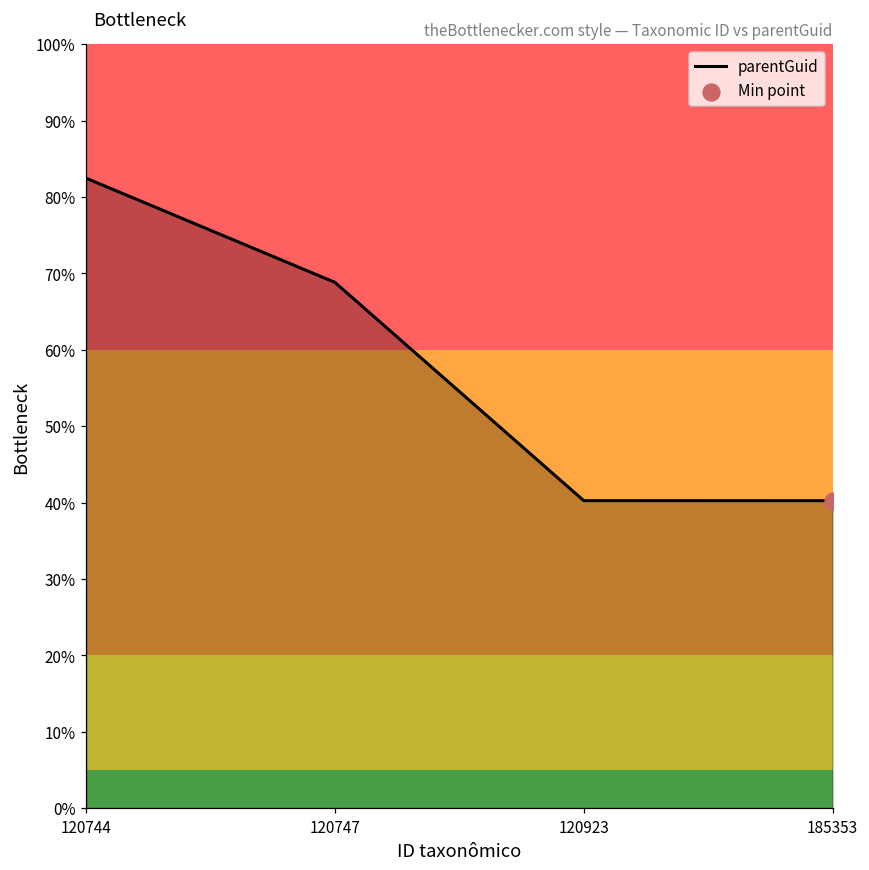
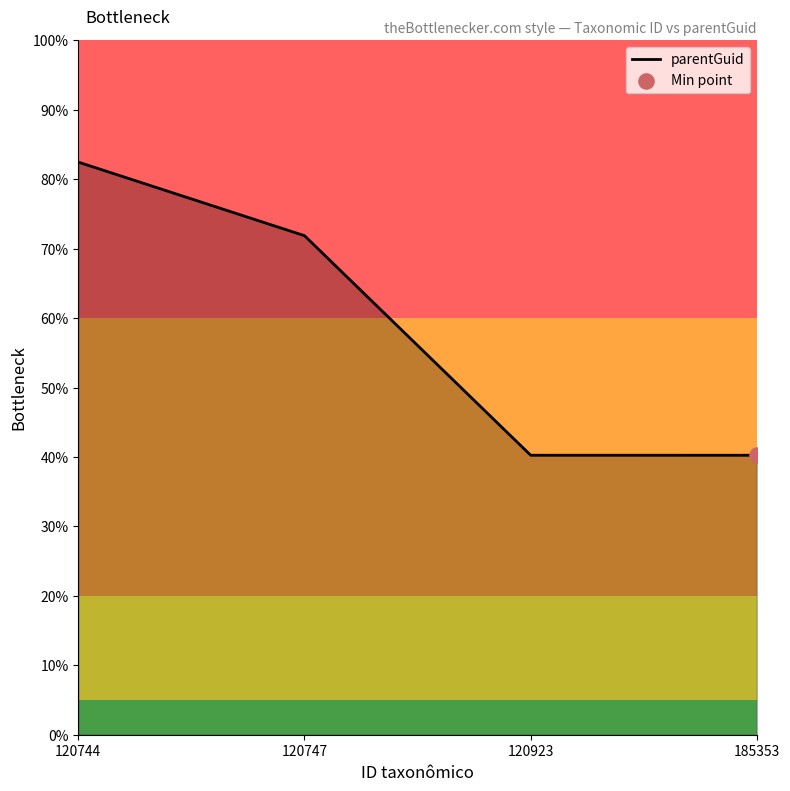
  {
    "parentGuid": {
      "120744": "82%",
-     "120747": "69%",
+     "120747": "72%",
      "120923": "40%"
    }
  }
